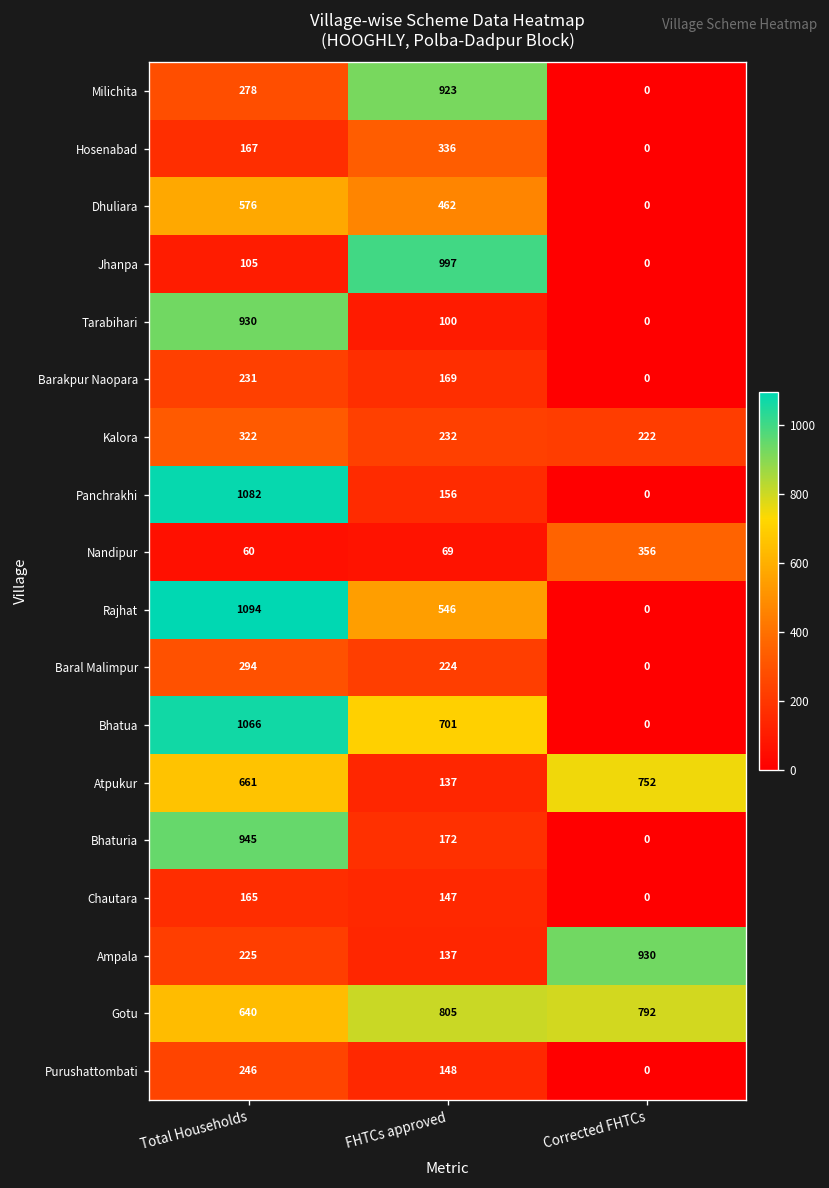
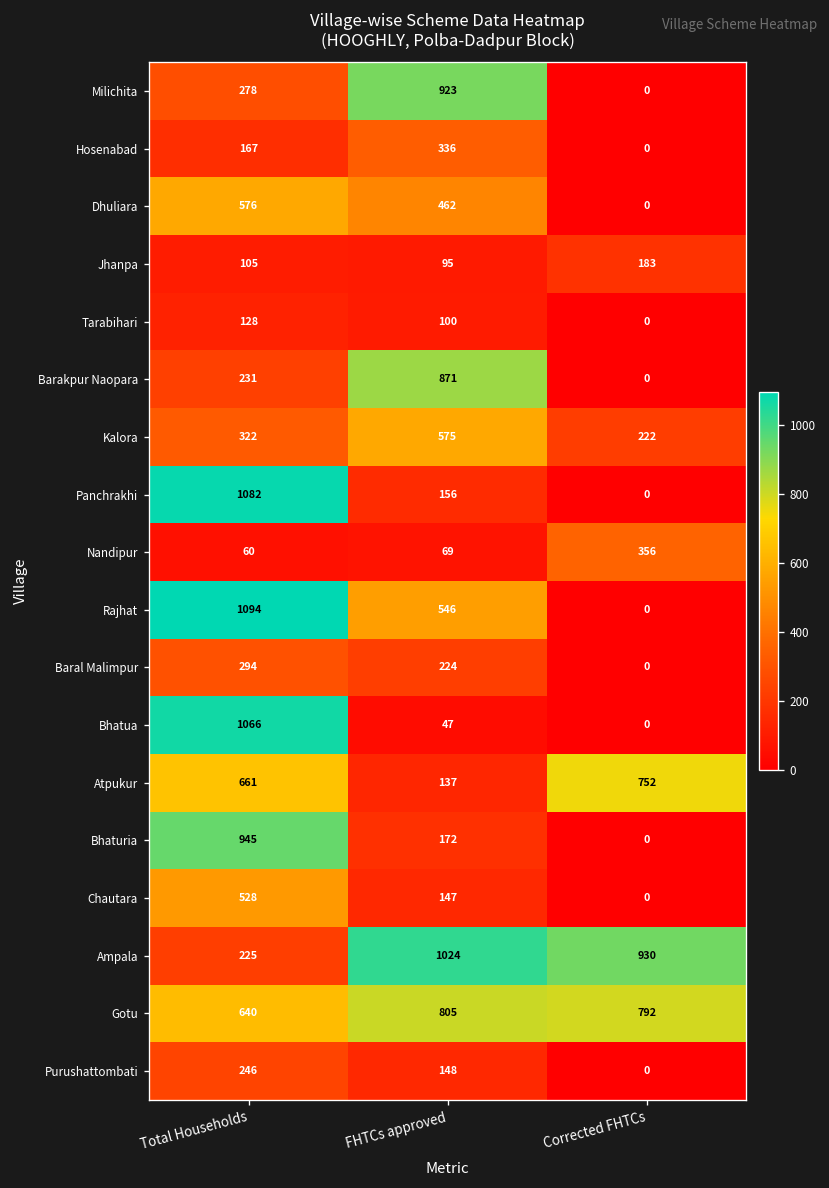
  {
    "Milichita": {
      "Total Households": 278,
      "FHTCs approved": 923,
      "Corrected FHTCs": 0
    },
    "Hosenabad": {
      "Total Households": 167,
      "FHTCs approved": 336,
      "Corrected FHTCs": 0
    },
    "Dhuliara": {
      "Total Households": 576,
      "FHTCs approved": 462,
      "Corrected FHTCs": 0
    },
    "Jhanpa": {
      "Total Households": 105,
-     "FHTCs approved": 997,
-     "Corrected FHTCs": 0
+     "FHTCs approved": 95,
+     "Corrected FHTCs": 183
    },
    "Tarabihari": {
-     "Total Households": 930,
+     "Total Households": 128,
      "FHTCs approved": 100,
      "Corrected FHTCs": 0
    },
    "Barakpur Naopara": {
      "Total Households": 231,
-     "FHTCs approved": 169,
+     "FHTCs approved": 871,
      "Corrected FHTCs": 0
    },
    "Kalora": {
      "Total Households": 322,
-     "FHTCs approved": 232,
+     "FHTCs approved": 575,
      "Corrected FHTCs": 222
    },
    "Panchrakhi": {
      "Total Households": 1082,
      "FHTCs approved": 156,
      "Corrected FHTCs": 0
    },
    "Nandipur": {
      "Total Households": 60,
      "FHTCs approved": 69,
      "Corrected FHTCs": 356
    },
    "Rajhat": {
      "Total Households": 1094,
      "FHTCs approved": 546,
      "Corrected FHTCs": 0
    },
    "Baral Malimpur": {
      "Total Households": 294,
      "FHTCs approved": 224,
      "Corrected FHTCs": 0
    },
    "Bhatua": {
      "Total Households": 1066,
-     "FHTCs approved": 701,
+     "FHTCs approved": 47,
      "Corrected FHTCs": 0
    },
    "Atpukur": {
      "Total Households": 661,
      "FHTCs approved": 137,
      "Corrected FHTCs": 752
    },
    "Bhaturia": {
      "Total Households": 945,
      "FHTCs approved": 172,
      "Corrected FHTCs": 0
    },
    "Chautara": {
-     "Total Households": 165,
+     "Total Households": 528,
      "FHTCs approved": 147,
      "Corrected FHTCs": 0
    },
    "Ampala": {
      "Total Households": 225,
-     "FHTCs approved": 137,
+     "FHTCs approved": 1024,
      "Corrected FHTCs": 930
    },
    "Gotu": {
      "Total Households": 640,
      "FHTCs approved": 805,
      "Corrected FHTCs": 792
    },
    "Purushattombati": {
      "Total Households": 246,
      "FHTCs approved": 148,
      "Corrected FHTCs": 0
    }
  }
